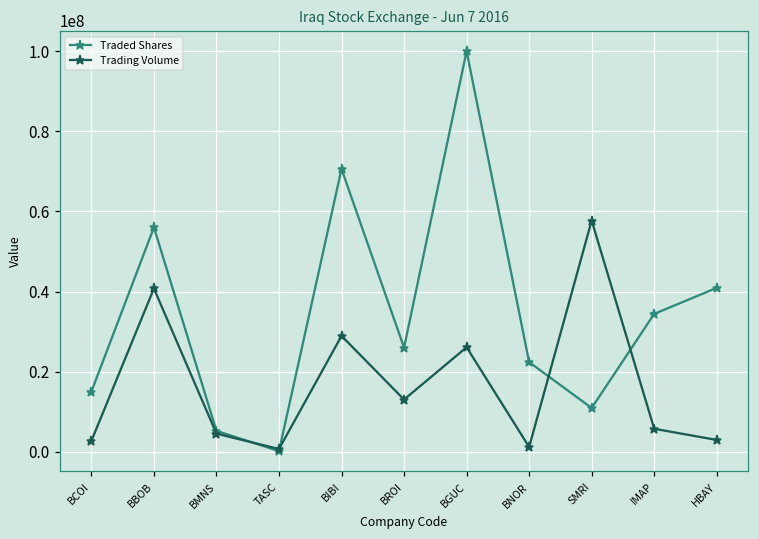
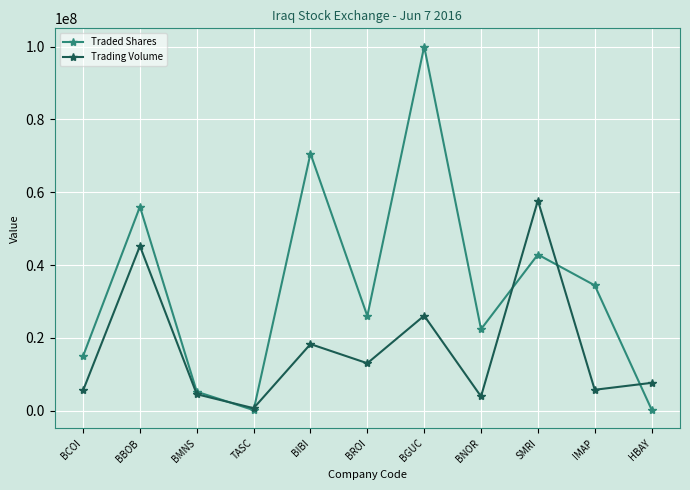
  {
    "Traded Shares": {
      "BCOI": 15000000,
      "BBOB": 56000000,
      "BIBI": 71000000,
      "BROI": 26000000,
      "BGUC": 100000000,
      "BNOR": 22000000,
-     "SMRI": 11000000,
+     "SMRI": 43000000,
      "IMAP": 34000000,
-     "HBAY": 41000000
+     "HBAY": 0
    },
    "Trading Volume": {
-     "BCOI": 3000000,
-     "BBOB": 41000000,
-     "BIBI": 29000000,
+     "BCOI": 6000000,
+     "BBOB": 45000000,
+     "BIBI": 18000000,
      "BROI": 13000000,
      "BGUC": 26000000,
-     "BNOR": 1000000,
+     "BNOR": 4000000,
      "SMRI": 58000000,
      "IMAP": 6000000,
-     "HBAY": 3000000
+     "HBAY": 8000000
    }
  }
